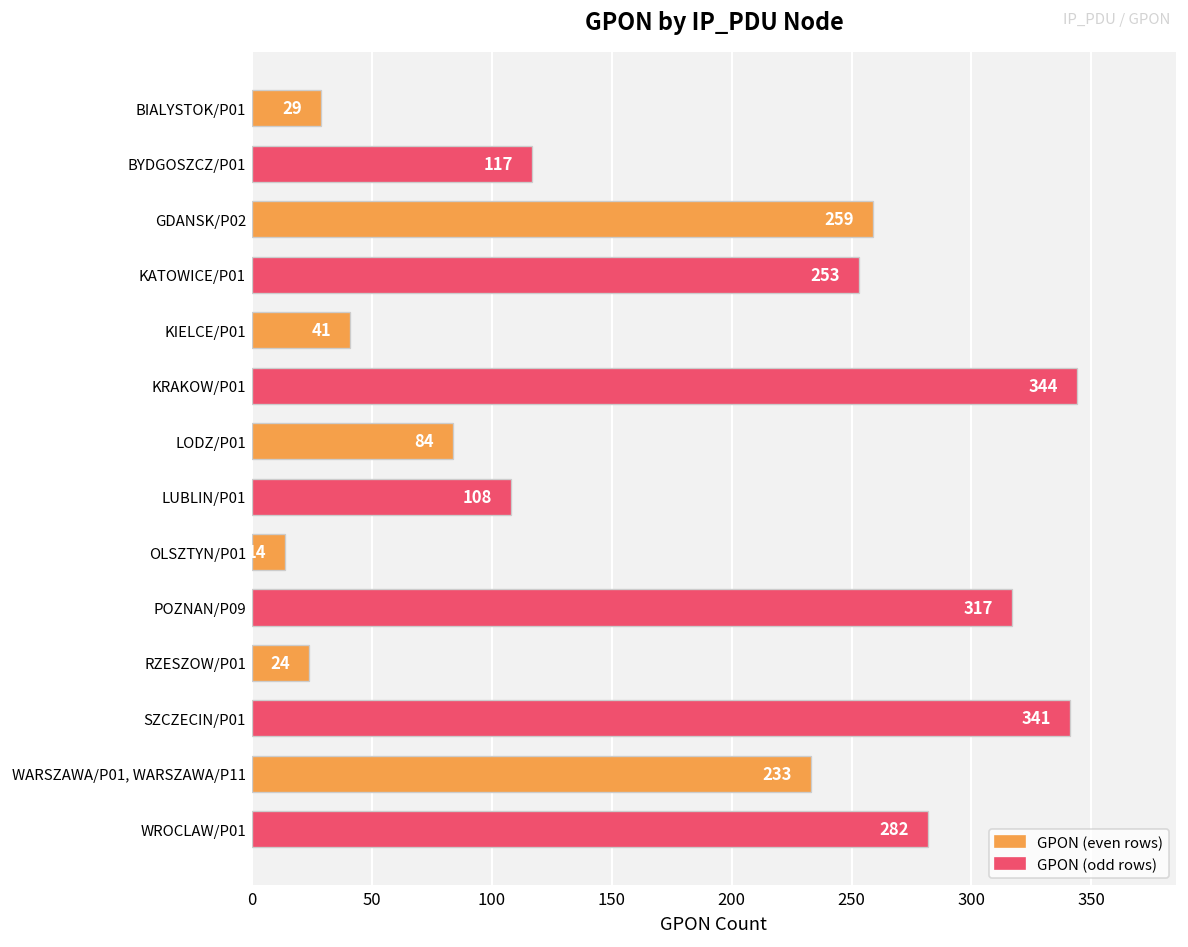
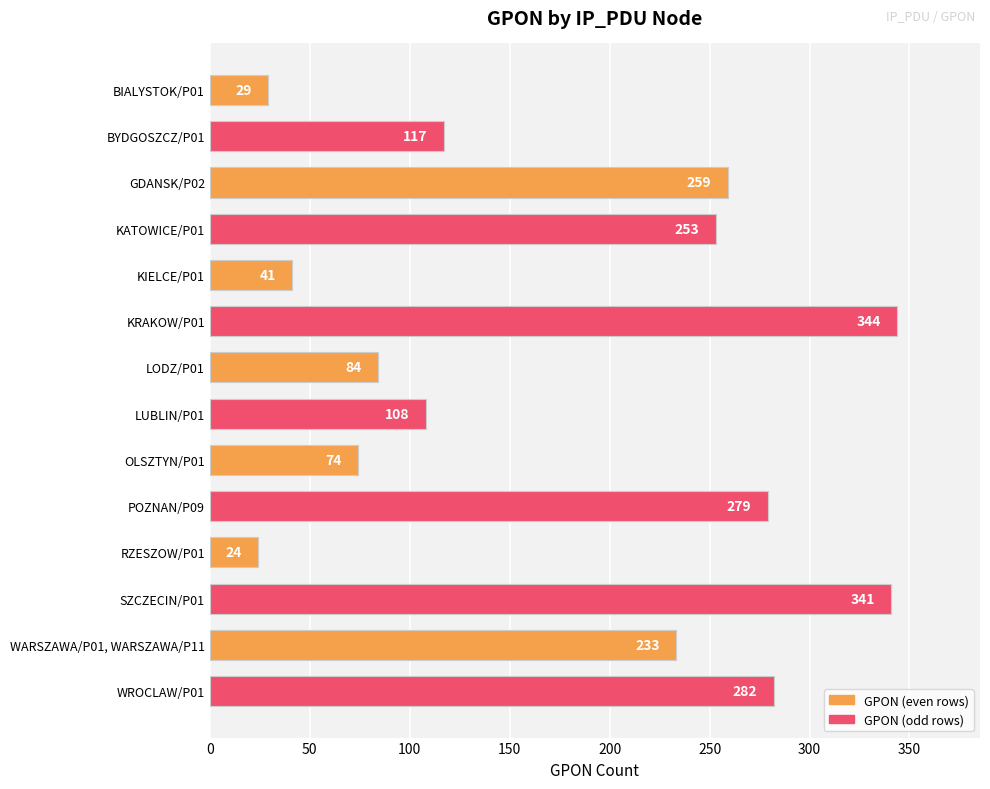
  {
    "BIALYSTOK/P01": 29,
    "BYDGOSZCZ/P01": 117,
    "GDANSK/P02": 259,
    "KATOWICE/P01": 253,
    "KIELCE/P01": 41,
    "KRAKOW/P01": 344,
    "LODZ/P01": 84,
    "LUBLIN/P01": 108,
-   "OLSZTYN/P01": 14,
-   "POZNAN/P09": 317,
+   "OLSZTYN/P01": 74,
+   "POZNAN/P09": 279,
    "RZESZOW/P01": 24,
    "SZCZECIN/P01": 341,
    "WARSZAWA/P01, WARSZAWA/P11": 233,
    "WROCLAW/P01": 282
  }
